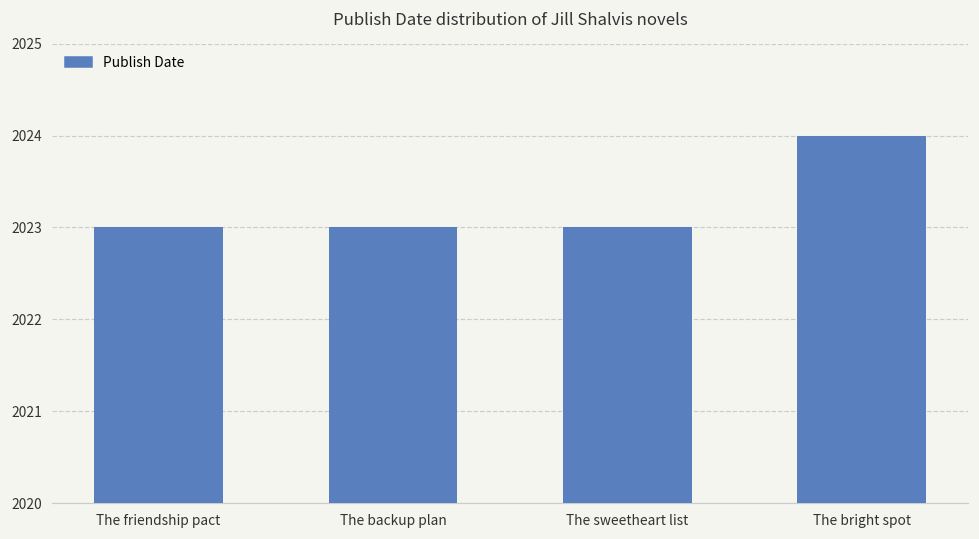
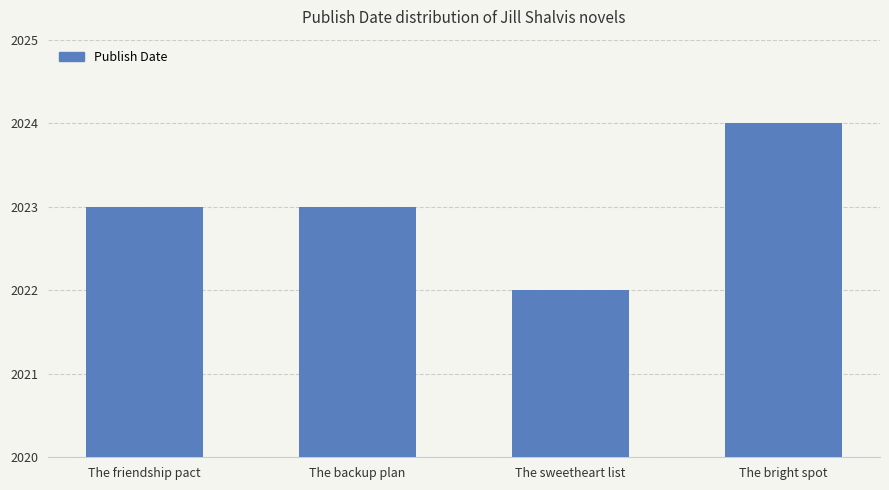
  {
    "The friendship pact": 2023,
    "The backup plan": 2023,
-   "The sweetheart list": 2023,
+   "The sweetheart list": 2022,
    "The bright spot": 2024
  }
